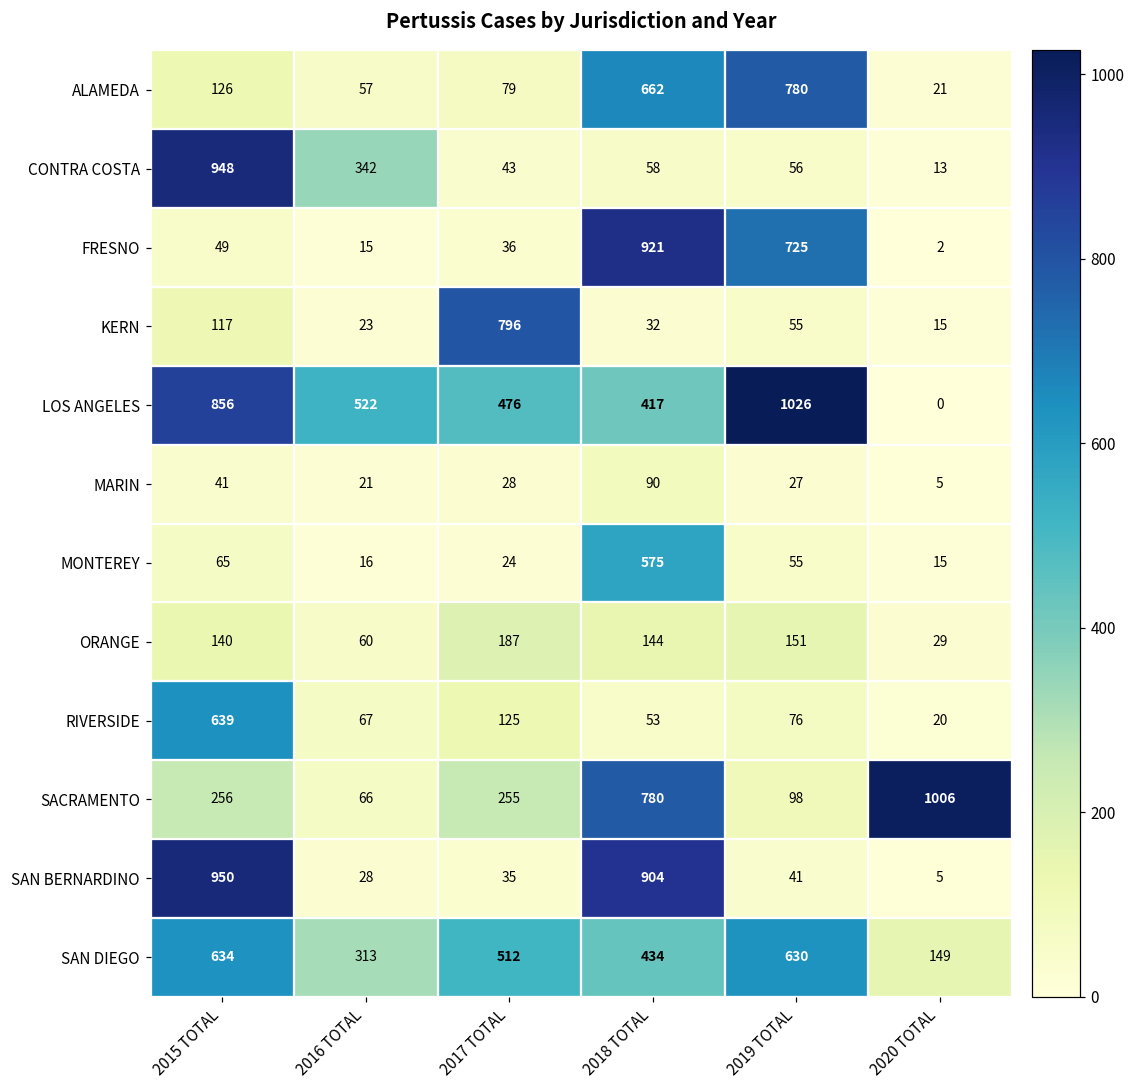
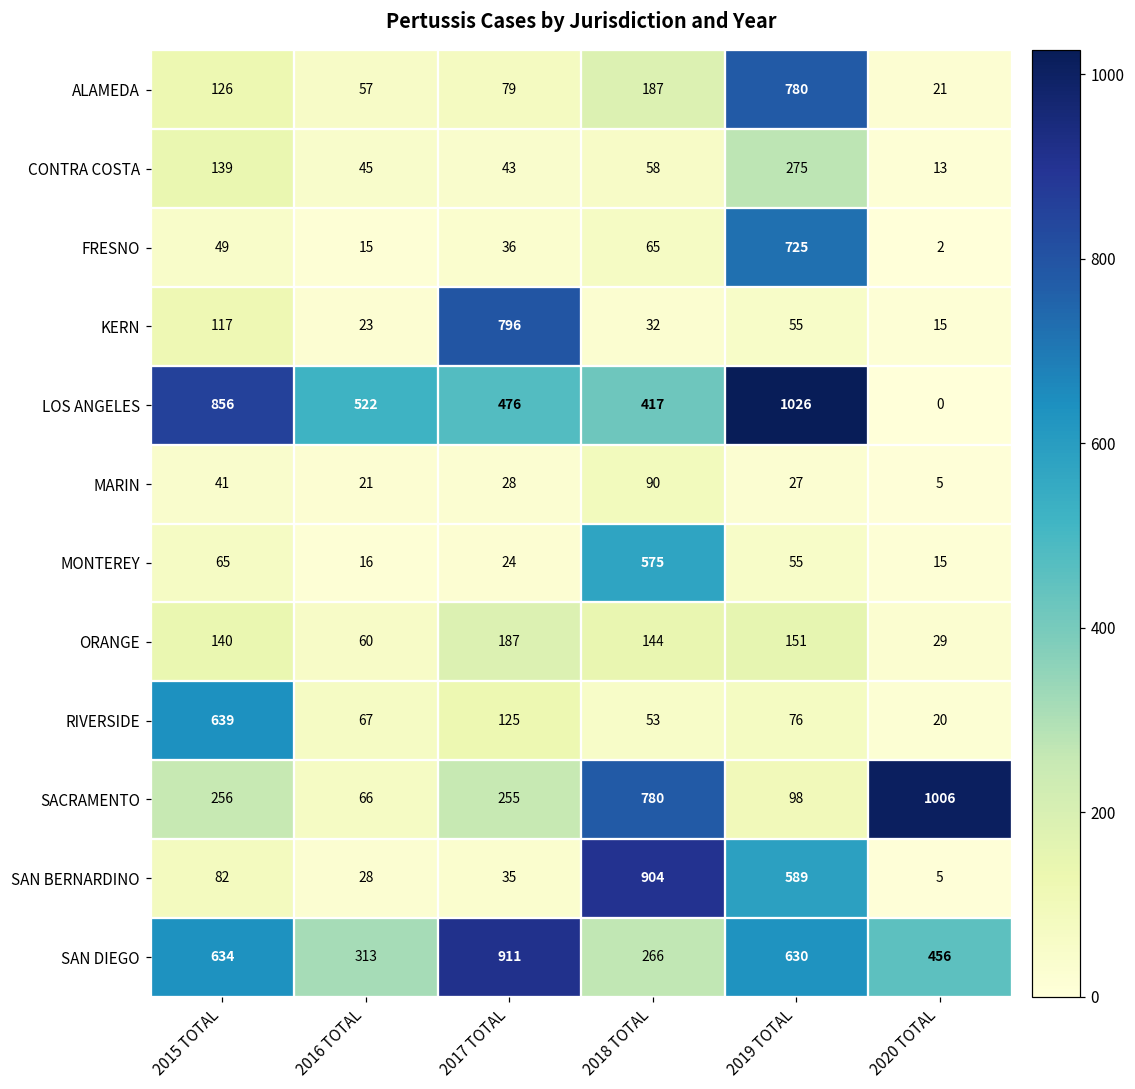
  {
    "ALAMEDA": {
      "2015 TOTAL": 126,
      "2016 TOTAL": 57,
      "2017 TOTAL": 79,
-     "2018 TOTAL": 662,
+     "2018 TOTAL": 187,
      "2019 TOTAL": 780,
      "2020 TOTAL": 21
    },
    "CONTRA COSTA": {
-     "2015 TOTAL": 948,
-     "2016 TOTAL": 342,
+     "2015 TOTAL": 139,
+     "2016 TOTAL": 45,
      "2017 TOTAL": 43,
      "2018 TOTAL": 58,
-     "2019 TOTAL": 56,
+     "2019 TOTAL": 275,
      "2020 TOTAL": 13
    },
    "FRESNO": {
      "2015 TOTAL": 49,
      "2016 TOTAL": 15,
      "2017 TOTAL": 36,
-     "2018 TOTAL": 921,
+     "2018 TOTAL": 65,
      "2019 TOTAL": 725,
      "2020 TOTAL": 2
    },
    "KERN": {
      "2015 TOTAL": 117,
      "2016 TOTAL": 23,
      "2017 TOTAL": 796,
      "2018 TOTAL": 32,
      "2019 TOTAL": 55,
      "2020 TOTAL": 15
    },
    "LOS ANGELES": {
      "2015 TOTAL": 856,
      "2016 TOTAL": 522,
      "2017 TOTAL": 476,
      "2018 TOTAL": 417,
      "2019 TOTAL": 1026,
      "2020 TOTAL": 0
    },
    "MARIN": {
      "2015 TOTAL": 41,
      "2016 TOTAL": 21,
      "2017 TOTAL": 28,
      "2018 TOTAL": 90,
      "2019 TOTAL": 27,
      "2020 TOTAL": 5
    },
    "MONTEREY": {
      "2015 TOTAL": 65,
      "2016 TOTAL": 16,
      "2017 TOTAL": 24,
      "2018 TOTAL": 575,
      "2019 TOTAL": 55,
      "2020 TOTAL": 15
    },
    "ORANGE": {
      "2015 TOTAL": 140,
      "2016 TOTAL": 60,
      "2017 TOTAL": 187,
      "2018 TOTAL": 144,
      "2019 TOTAL": 151,
      "2020 TOTAL": 29
    },
    "RIVERSIDE": {
      "2015 TOTAL": 639,
      "2016 TOTAL": 67,
      "2017 TOTAL": 125,
      "2018 TOTAL": 53,
      "2019 TOTAL": 76,
      "2020 TOTAL": 20
    },
    "SACRAMENTO": {
      "2015 TOTAL": 256,
      "2016 TOTAL": 66,
      "2017 TOTAL": 255,
      "2018 TOTAL": 780,
      "2019 TOTAL": 98,
      "2020 TOTAL": 1006
    },
    "SAN BERNARDINO": {
-     "2015 TOTAL": 950,
+     "2015 TOTAL": 82,
      "2016 TOTAL": 28,
      "2017 TOTAL": 35,
      "2018 TOTAL": 904,
-     "2019 TOTAL": 41,
+     "2019 TOTAL": 589,
      "2020 TOTAL": 5
    },
    "SAN DIEGO": {
      "2015 TOTAL": 634,
      "2016 TOTAL": 313,
-     "2017 TOTAL": 512,
-     "2018 TOTAL": 434,
+     "2017 TOTAL": 911,
+     "2018 TOTAL": 266,
      "2019 TOTAL": 630,
-     "2020 TOTAL": 149
+     "2020 TOTAL": 456
    }
  }
